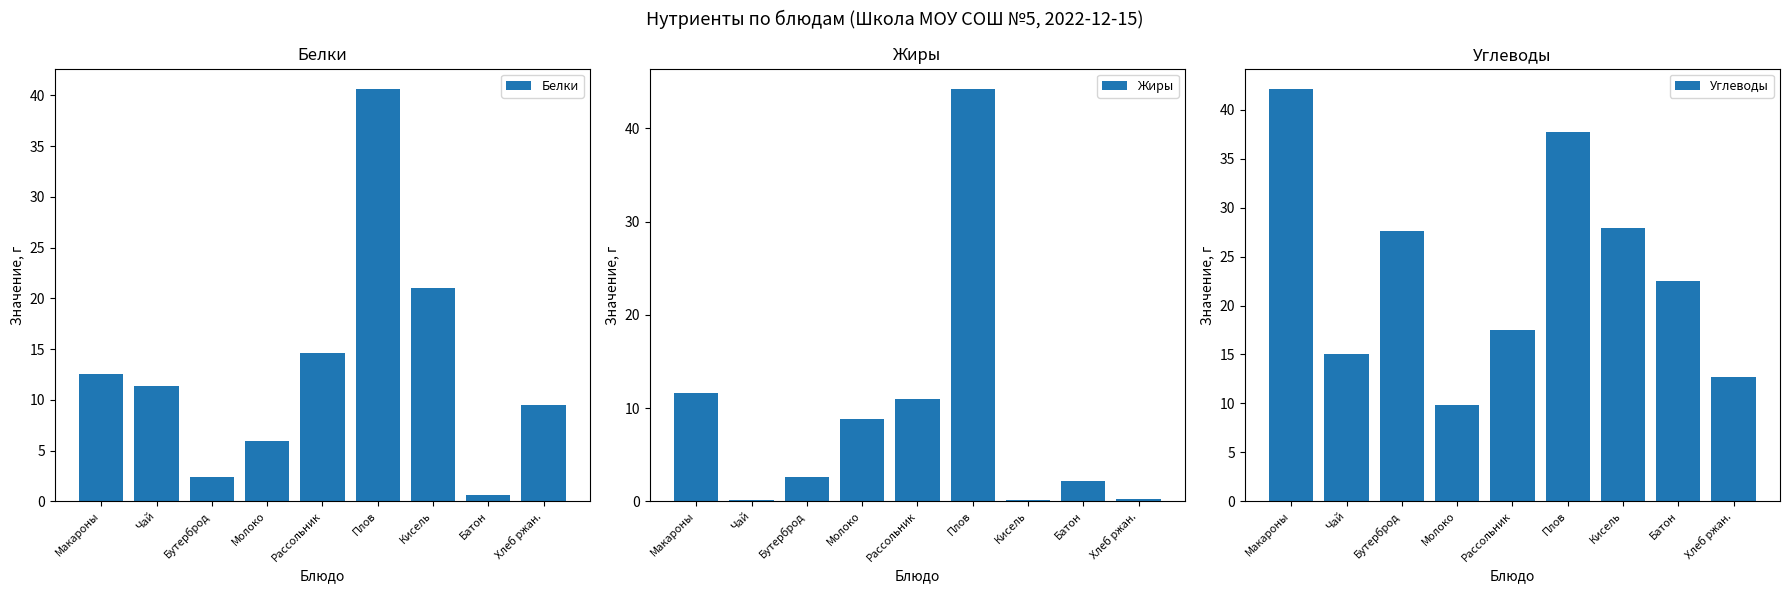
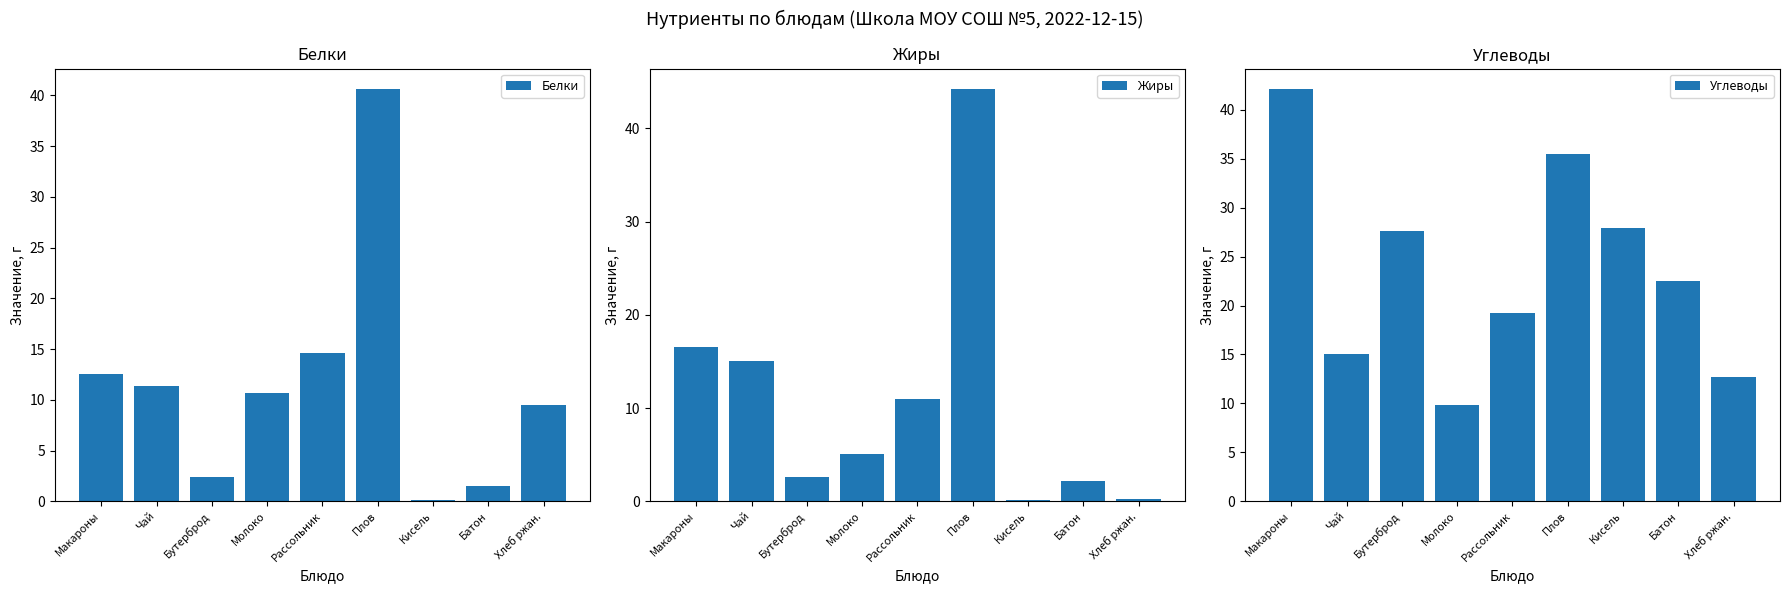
  {
    "Белки": {
      "Макароны": 12.5,
      "Чай": 11.4,
      "Бутерброд": 2.4,
-     "Молоко": 5.9,
+     "Молоко": 10.7,
      "Рассольник": 14.6,
      "Плов": 40.6,
-     "Кисель": 21.0,
-     "Батон": 0.6,
+     "Кисель": 0.1,
+     "Батон": 1.5,
      "Хлеб ржан.": 9.5
    },
    "Жиры": {
-     "Макароны": 12,
-     "Чай": 0,
+     "Макароны": 17,
+     "Чай": 15,
      "Бутерброд": 3,
-     "Молоко": 9,
+     "Молоко": 5,
      "Рассольник": 11,
      "Плов": 44,
      "Батон": 2,
      "Хлеб ржан.": 0
    },
    "Углеводы": {
      "Макароны": 42,
      "Чай": 15,
      "Бутерброд": 28,
      "Молоко": 10,
-     "Рассольник": 18,
-     "Плов": 38,
+     "Рассольник": 19,
+     "Плов": 36,
      "Кисель": 28,
      "Батон": 23,
      "Хлеб ржан.": 13
    }
  }
